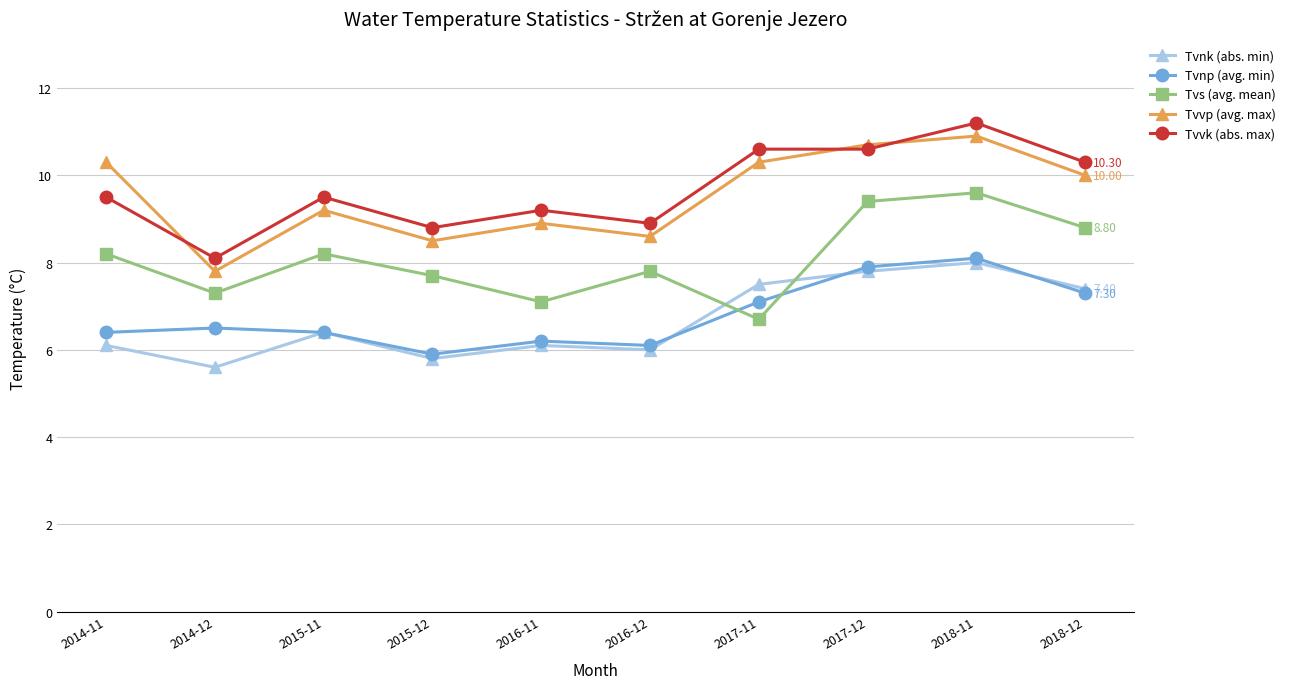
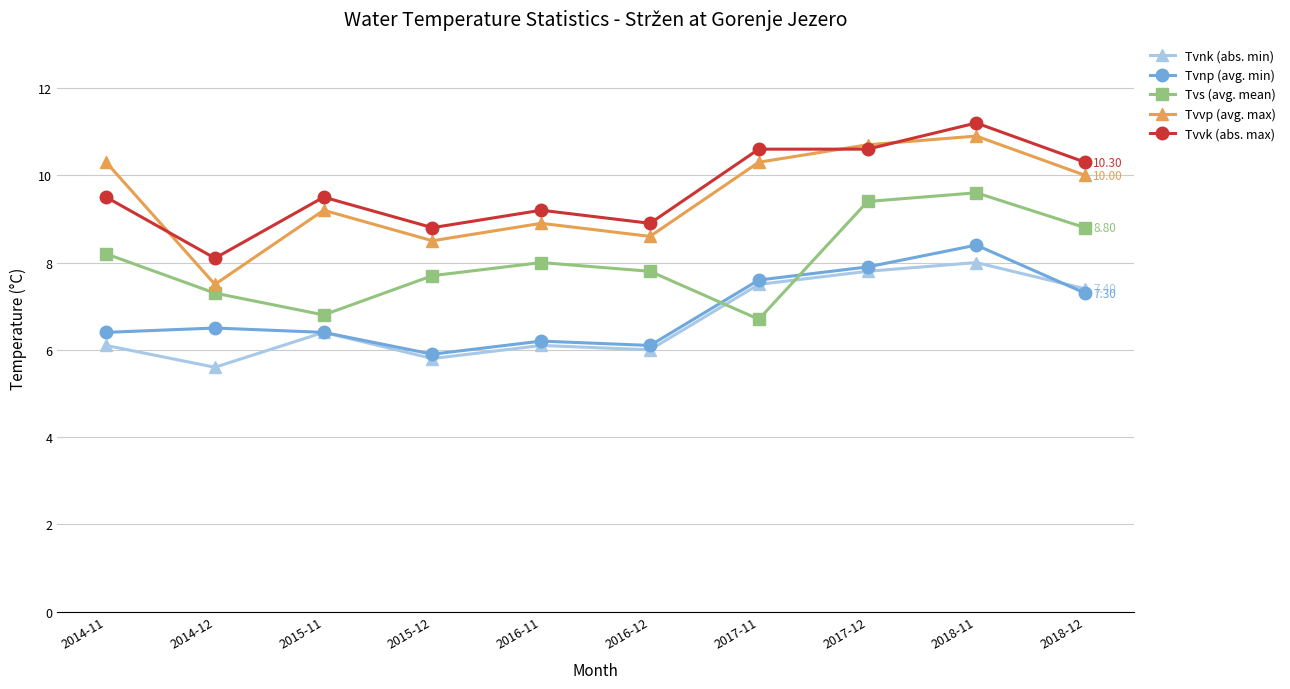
  {
    "Tvnk (abs. min)": {
      "2014-11": 6.1,
      "2014-12": 5.6,
      "2015-12": 5.8,
      "2016-11": 6.1,
      "2016-12": 6.0,
      "2017-11": 7.5,
      "2017-12": 7.8,
      "2018-11": 8.0
    },
    "Tvnp (avg. min)": {
      "2014-11": 6.4,
      "2014-12": 6.5,
      "2015-12": 5.9,
      "2016-11": 6.2,
      "2016-12": 6.1,
-     "2017-11": 7.1,
+     "2017-11": 7.6,
      "2017-12": 7.9,
-     "2018-11": 8.1
+     "2018-11": 8.4
    },
    "Tvs (avg. mean)": {
      "2014-11": 8.2,
      "2014-12": 7.3,
-     "2015-11": 8.2,
+     "2015-11": 6.8,
      "2015-12": 7.7,
-     "2016-11": 7.1,
+     "2016-11": 8.0,
      "2016-12": 7.8,
      "2017-11": 6.7,
      "2017-12": 9.4,
      "2018-11": 9.6
    },
    "Tvvp (avg. max)": {
      "2014-11": 10.3,
-     "2014-12": 7.8,
+     "2014-12": 7.5,
      "2015-11": 9.2,
      "2015-12": 8.5,
      "2016-11": 8.9,
      "2016-12": 8.6,
      "2017-11": 10.3,
      "2017-12": 10.7,
      "2018-11": 10.9
    },
    "Tvvk (abs. max)": {
      "2018-12": 10.30
    }
  }
